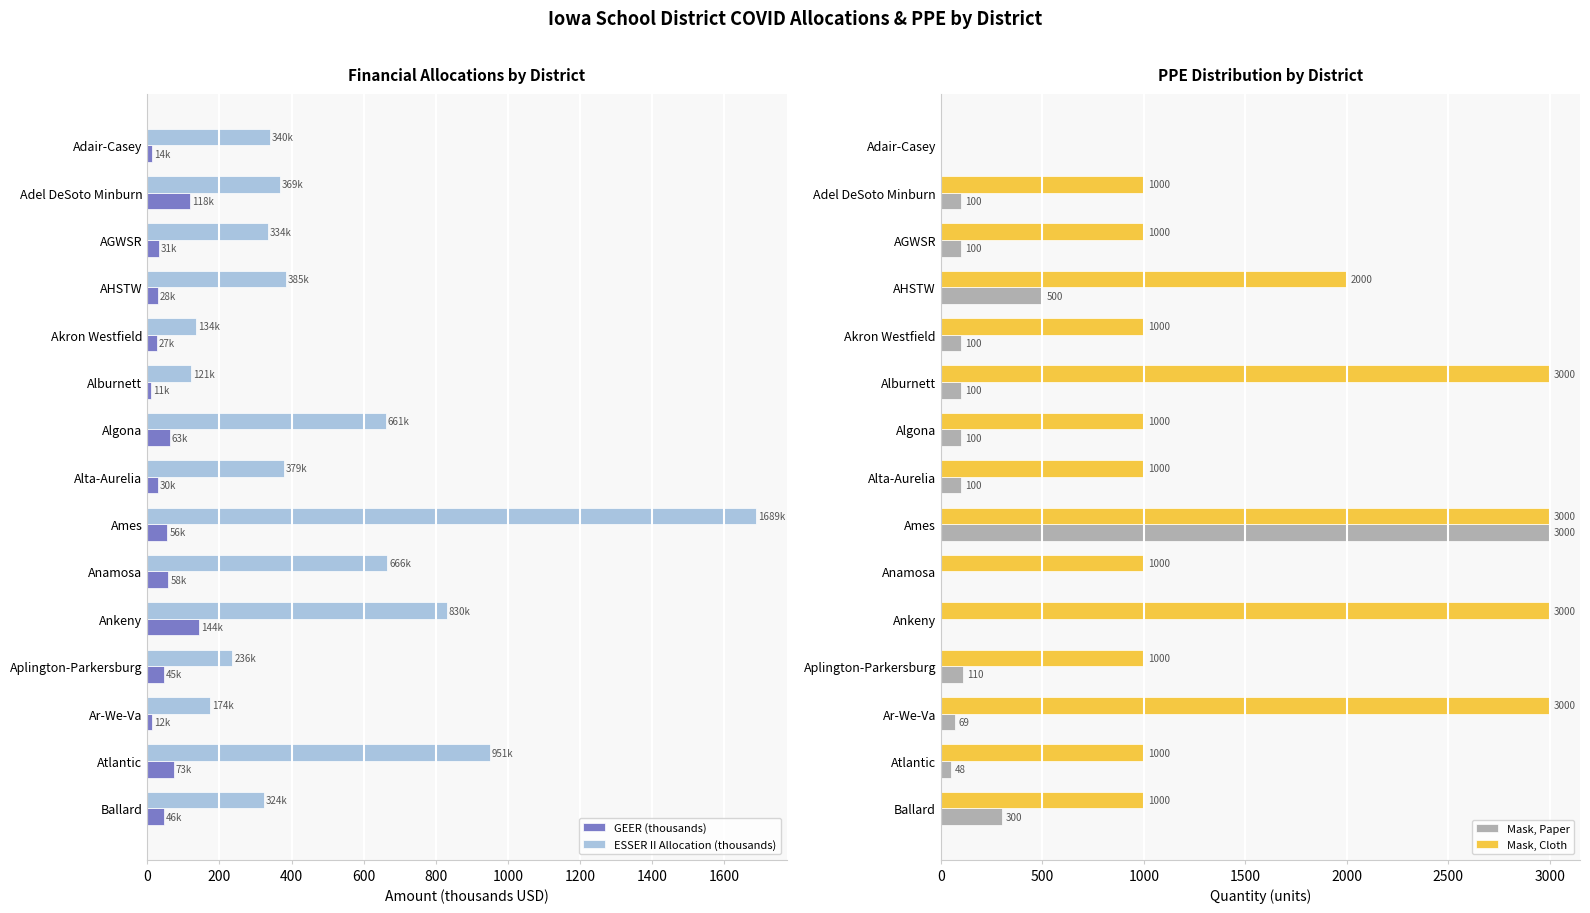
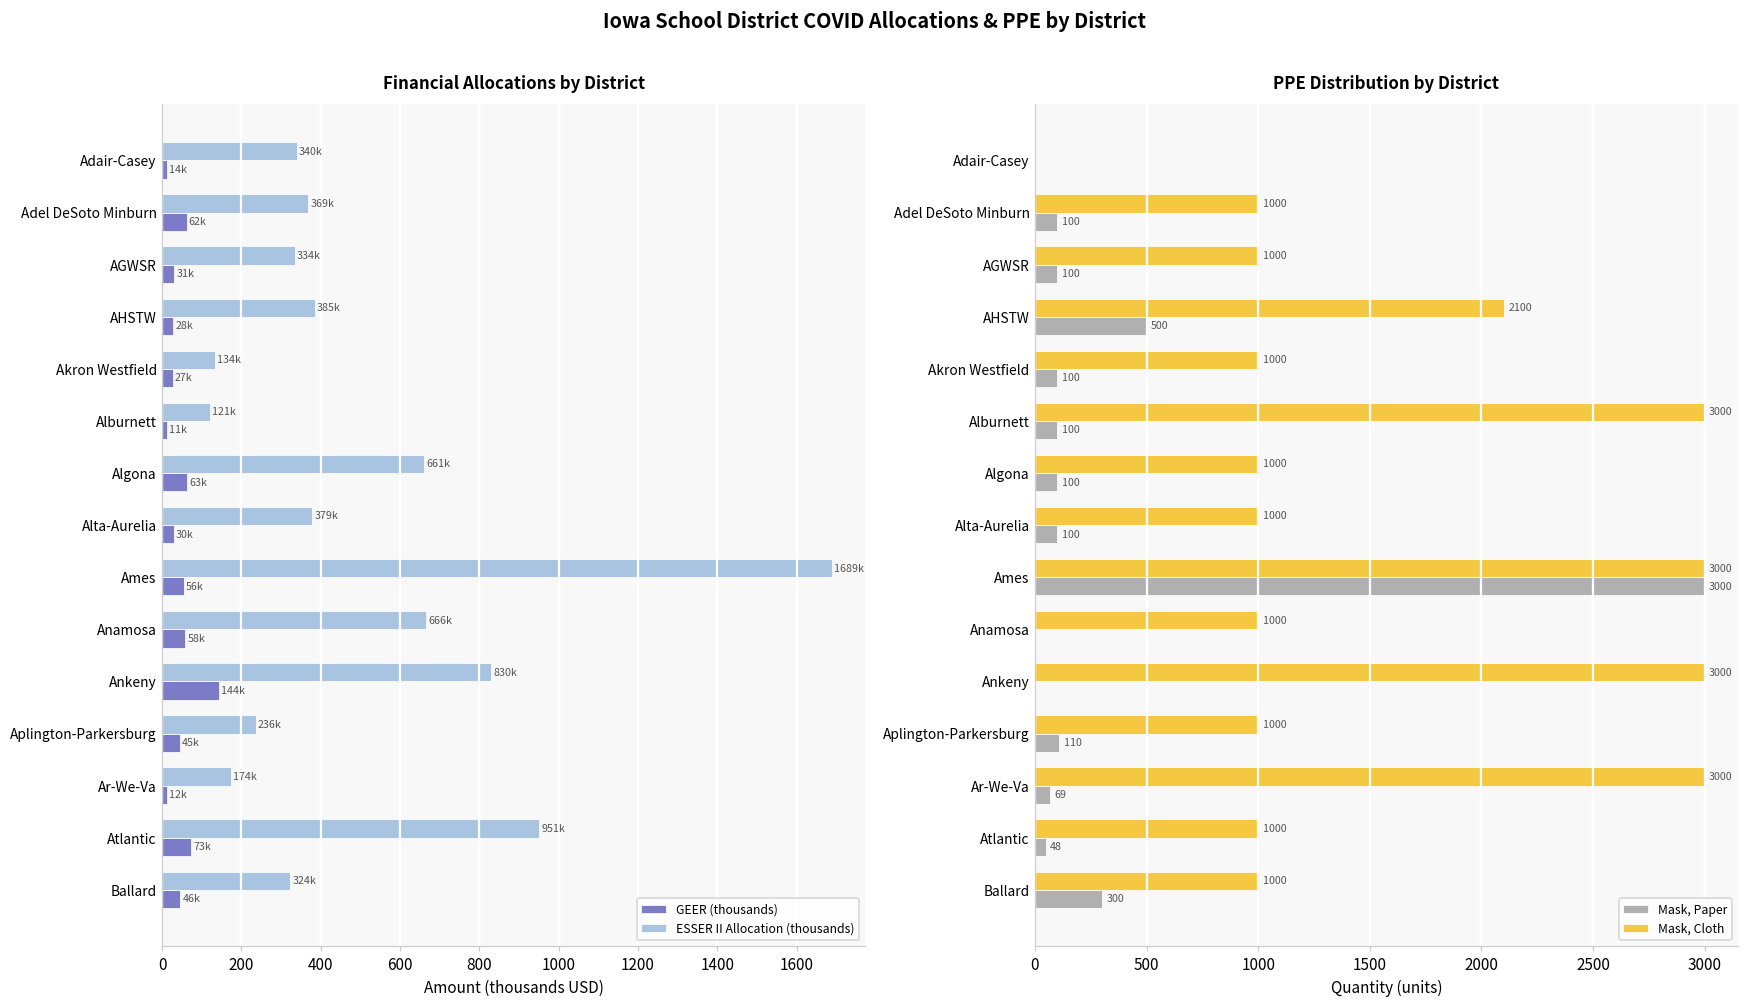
  {
    "Financial Allocations by District": {
      "GEER (thousands)": {
        "Adair-Casey": "14k",
-       "Adel DeSoto Minburn": "118k",
+       "Adel DeSoto Minburn": "62k",
        "AGWSR": "31k",
        "AHSTW": "28k",
        "Akron Westfield": "27k",
        "Alburnett": "11k",
        "Algona": "63k",
        "Alta-Aurelia": "30k",
        "Ames": "56k",
        "Anamosa": "58k",
        "Ankeny": "144k",
        "Aplington-Parkersburg": "45k",
        "Ar-We-Va": "12k",
        "Atlantic": "73k",
        "Ballard": "46k"
      },
      "ESSER II Allocation (thousands)": {
        "Adair-Casey": "340k",
        "Adel DeSoto Minburn": "369k",
        "AGWSR": "334k",
        "AHSTW": "385k",
        "Akron Westfield": "134k",
        "Alburnett": "121k",
        "Algona": "661k",
        "Alta-Aurelia": "379k",
        "Ames": "1689k",
        "Anamosa": "666k",
        "Ankeny": "830k",
        "Aplington-Parkersburg": "236k",
        "Ar-We-Va": "174k",
        "Atlantic": "951k",
        "Ballard": "324k"
      }
    },
    "PPE Distribution by District": {
      "Mask, Paper": {
        "Adel DeSoto Minburn": "100",
        "AGWSR": "100",
        "AHSTW": "500",
        "Akron Westfield": "100",
        "Alburnett": "100",
        "Algona": "100",
        "Alta-Aurelia": "100",
        "Ames": "3000",
        "Aplington-Parkersburg": "110",
        "Ar-We-Va": "69",
        "Atlantic": "48",
        "Ballard": "300"
      },
      "Mask, Cloth": {
        "Adel DeSoto Minburn": "1000",
        "AGWSR": "1000",
-       "AHSTW": "2000",
+       "AHSTW": "2100",
        "Akron Westfield": "1000",
        "Alburnett": "3000",
        "Algona": "1000",
        "Alta-Aurelia": "1000",
        "Ames": "3000",
        "Anamosa": "1000",
        "Ankeny": "3000",
        "Aplington-Parkersburg": "1000",
        "Ar-We-Va": "3000",
        "Atlantic": "1000",
        "Ballard": "1000"
      }
    }
  }
